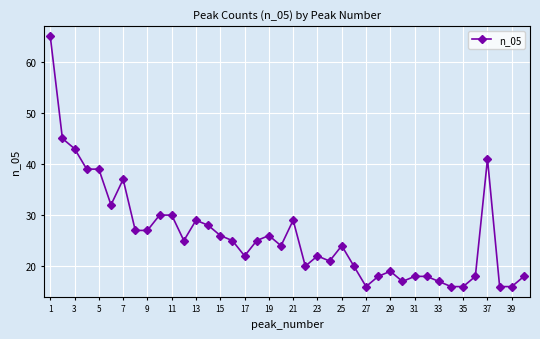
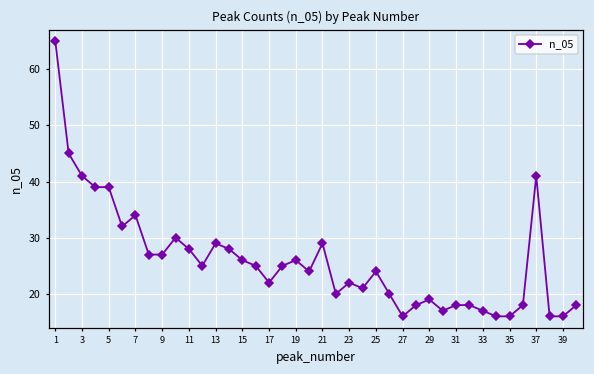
  {
    "1": 65,
-   "3": 43,
+   "3": 41,
    "5": 39,
-   "7": 37,
+   "7": 34,
    "9": 27,
-   "11": 30,
+   "11": 28,
    "13": 29,
    "15": 26,
    "17": 22,
    "19": 26,
    "21": 29,
    "23": 22,
    "25": 24,
    "27": 16,
    "29": 19,
    "31": 18,
    "33": 17,
    "35": 16,
    "37": 41,
    "39": 16
  }
